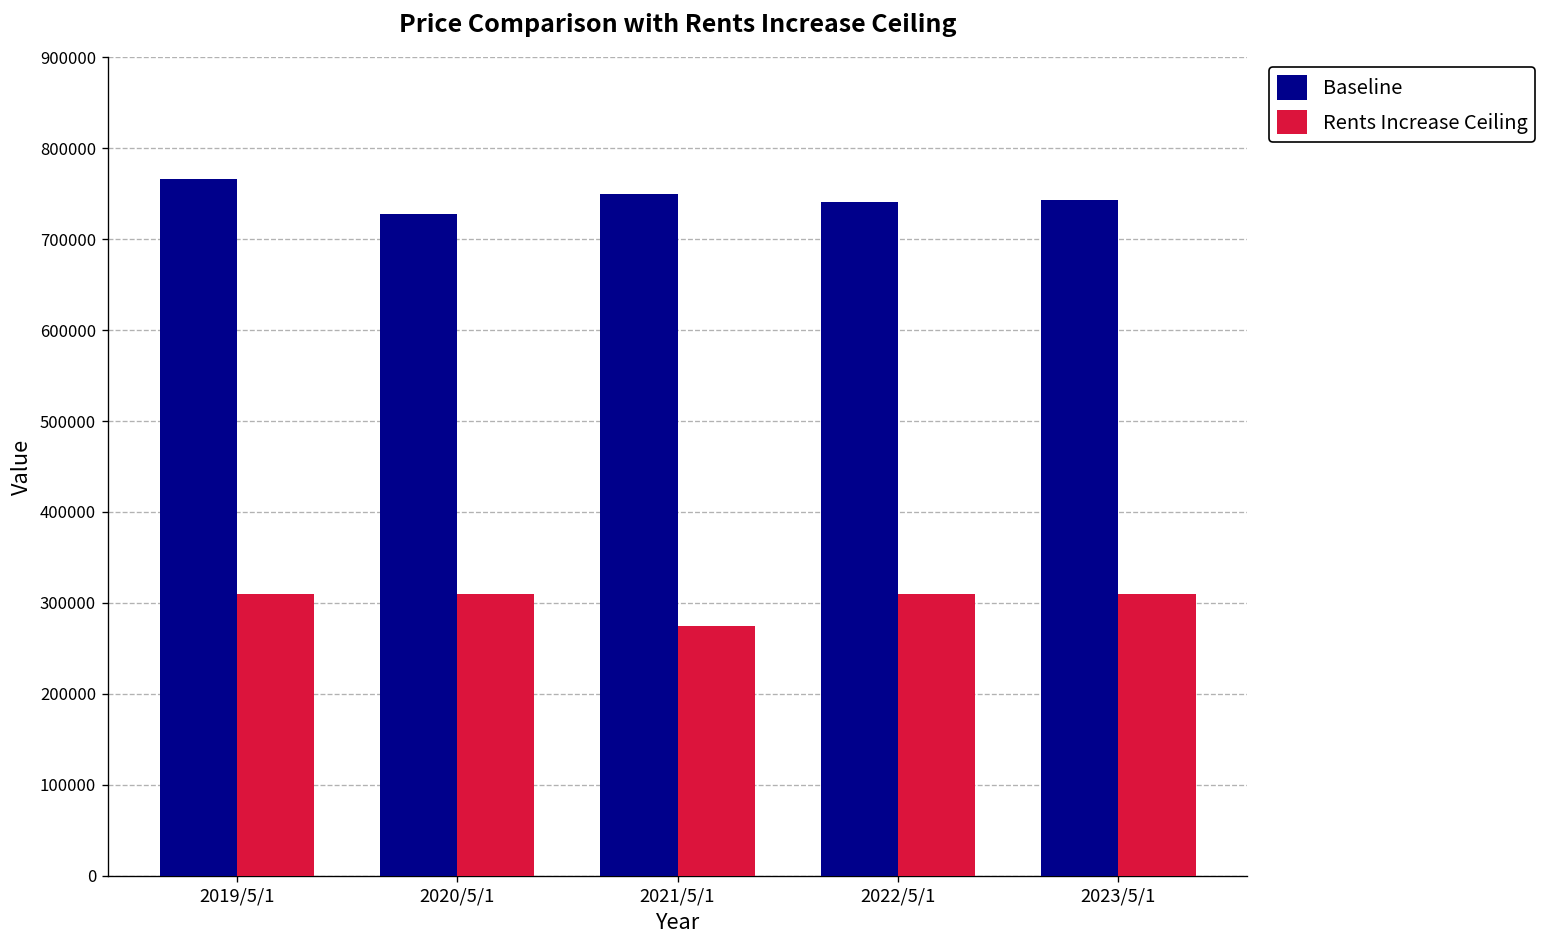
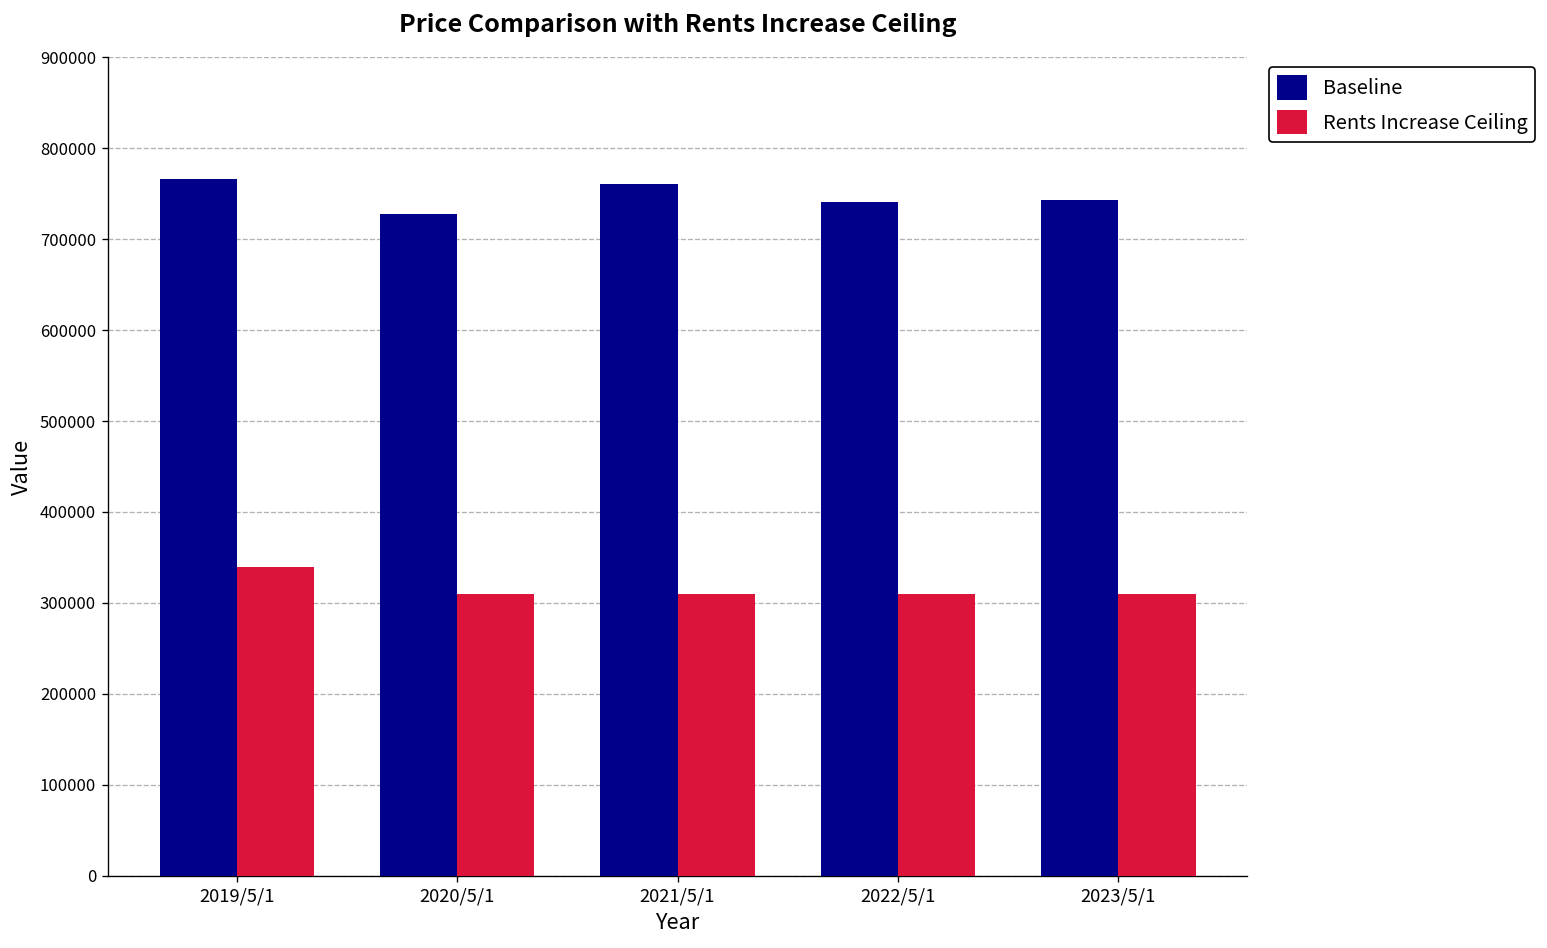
  {
    "Baseline": {
      "2019/5/1": 770000,
      "2020/5/1": 730000,
-     "2021/5/1": 750000,
+     "2021/5/1": 760000,
      "2022/5/1": 740000,
      "2023/5/1": 740000
    },
    "Rents Increase Ceiling": {
-     "2019/5/1": 310000,
+     "2019/5/1": 340000,
      "2020/5/1": 310000,
-     "2021/5/1": 270000,
+     "2021/5/1": 310000,
      "2022/5/1": 310000,
      "2023/5/1": 310000
    }
  }
